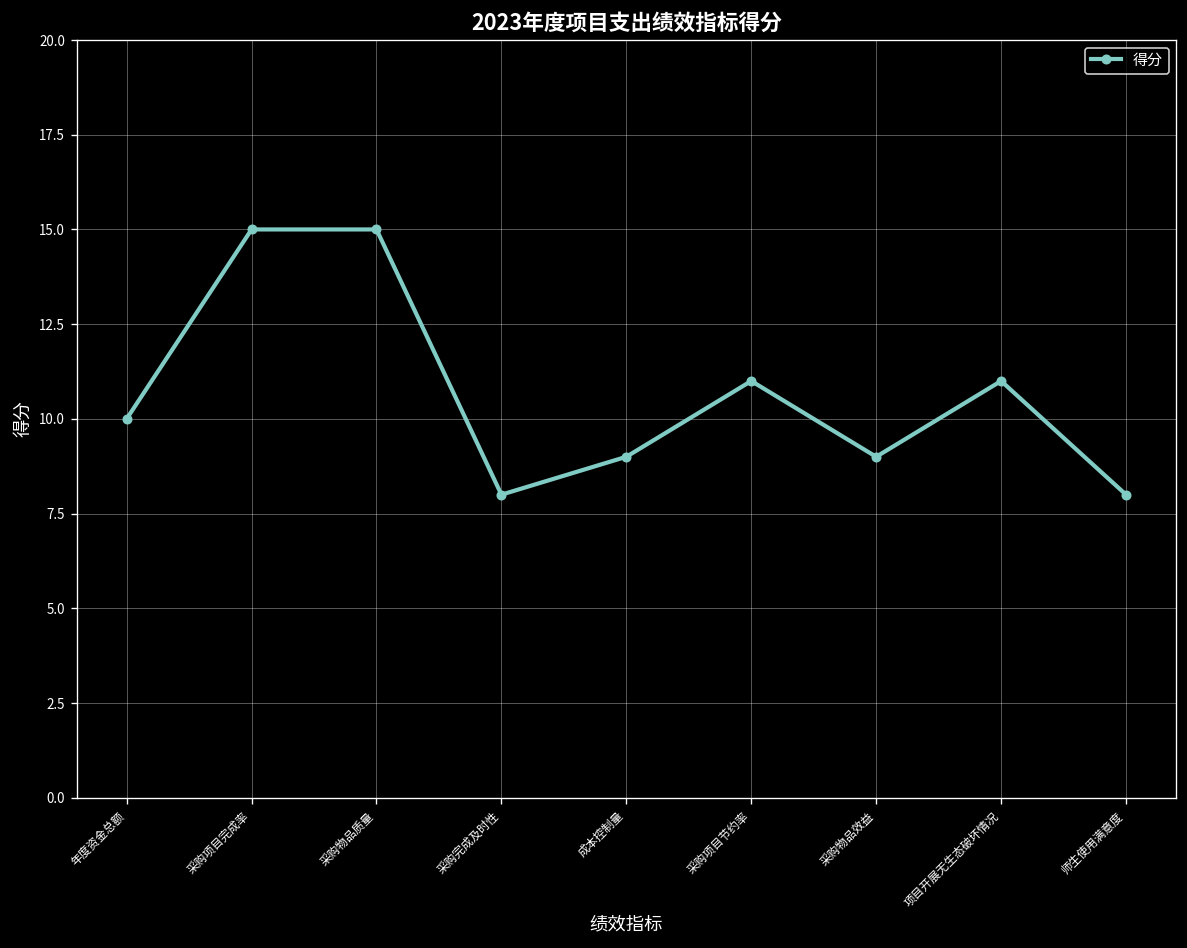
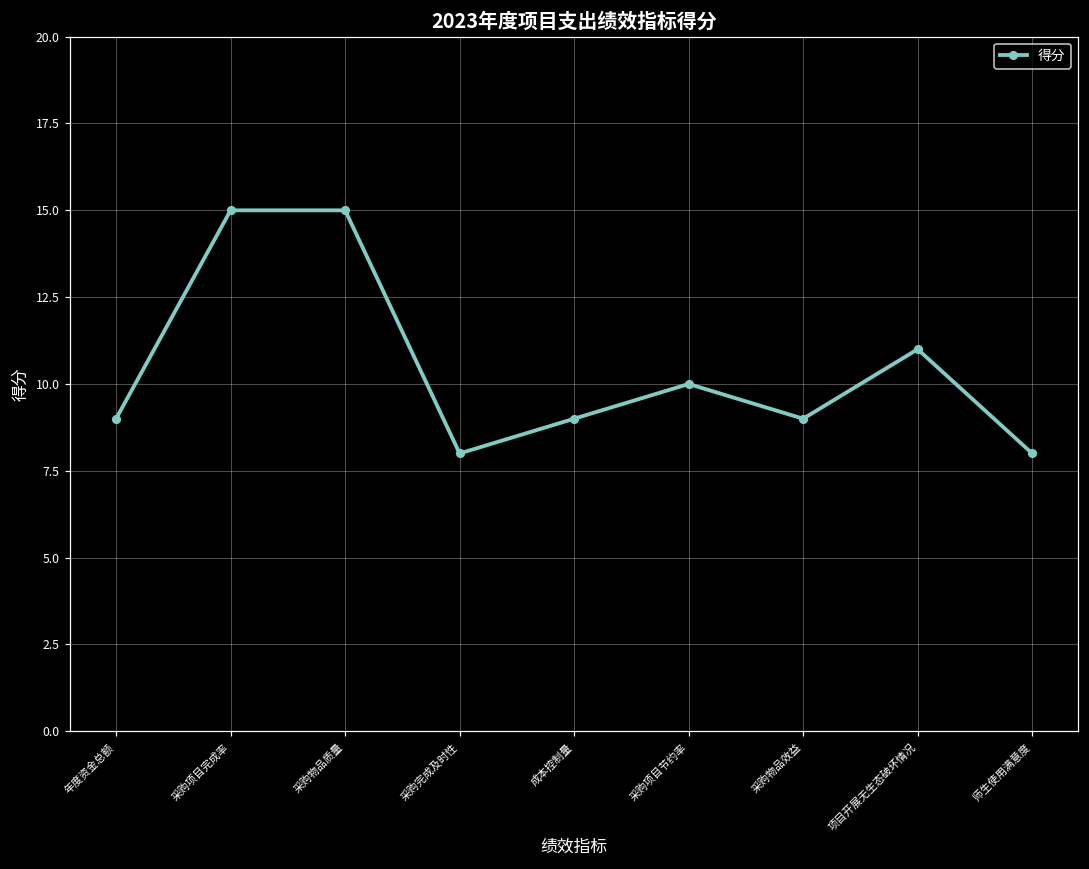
  {
-   "年度资金总额": 10,
+   "年度资金总额": 9,
    "采购项目完成率": 15,
    "采购物品质量": 15,
    "采购完成及时性": 8,
    "成本控制量": 9,
-   "采购项目节约率": 11,
+   "采购项目节约率": 10,
    "采购物品效益": 9,
    "项目开展无生态破坏情况": 11,
    "师生使用满意度": 8
  }
